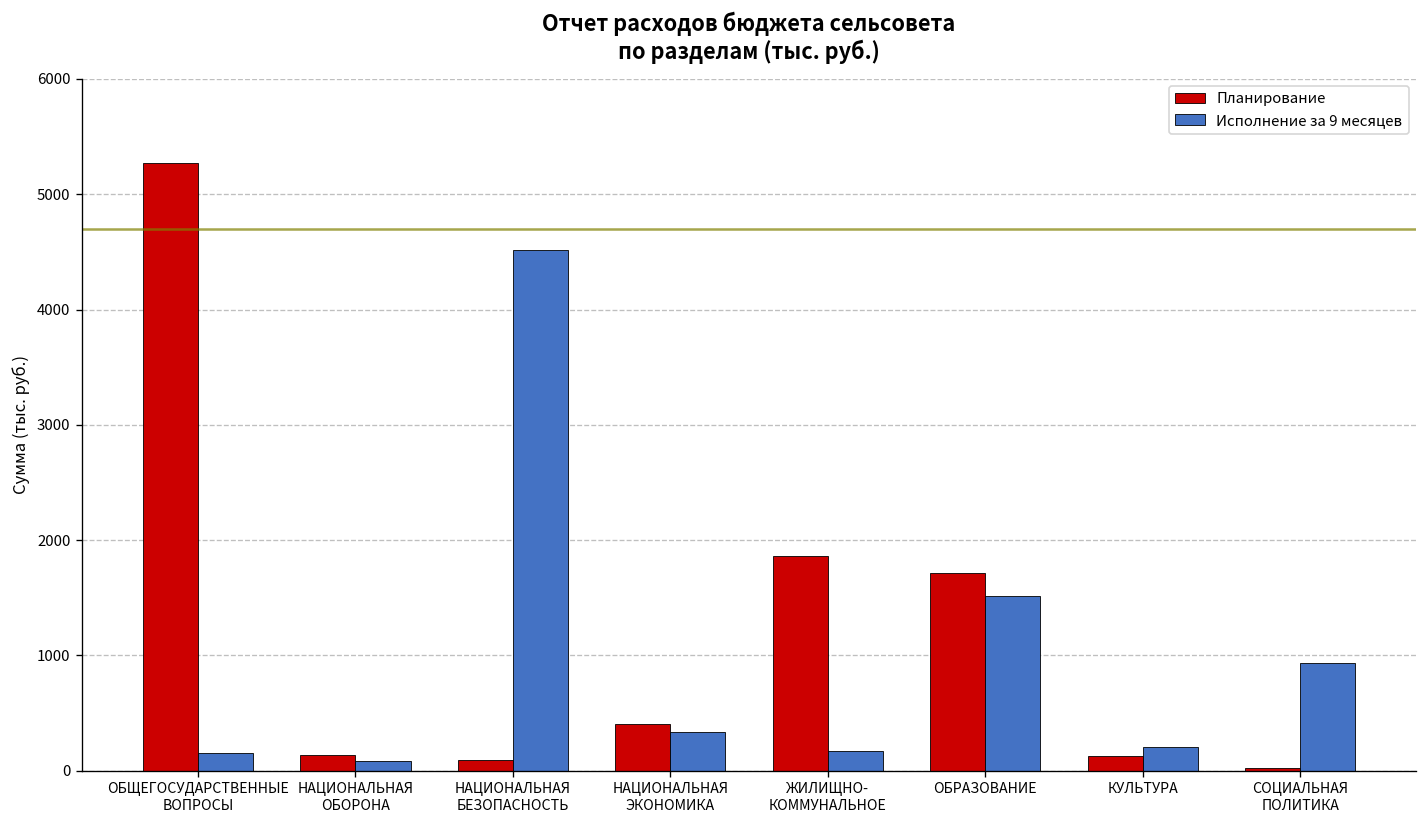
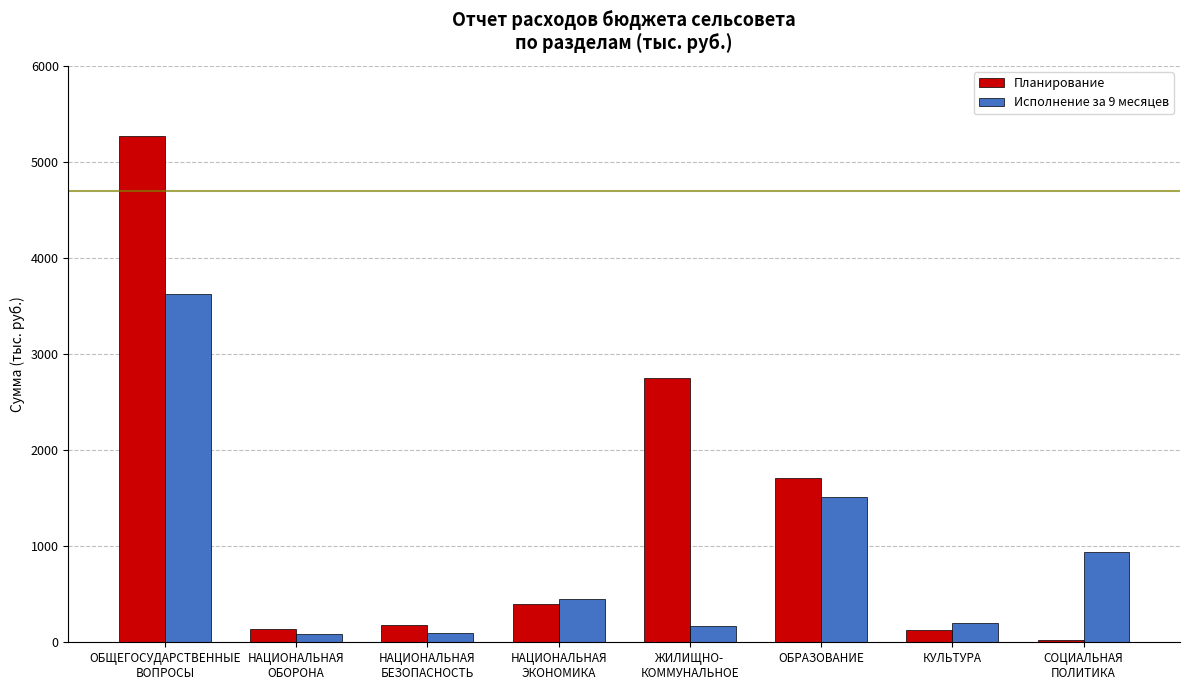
  {
    "Планирование": {
      "ОБЩЕГОСУДАРСТВЕННЫЕ ВОПРОСЫ": 5300,
      "НАЦИОНАЛЬНАЯ ОБОРОНА": 100,
-     "НАЦИОНАЛЬНАЯ БЕЗОПАСНОСТЬ": 100,
+     "НАЦИОНАЛЬНАЯ БЕЗОПАСНОСТЬ": 200,
      "НАЦИОНАЛЬНАЯ ЭКОНОМИКА": 400,
-     "ЖИЛИЩНО- КОММУНАЛЬНОЕ": 1900,
+     "ЖИЛИЩНО- КОММУНАЛЬНОЕ": 2700,
      "ОБРАЗОВАНИЕ": 1700,
      "КУЛЬТУРА": 100
    },
    "Исполнение за 9 месяцев": {
-     "ОБЩЕГОСУДАРСТВЕННЫЕ ВОПРОСЫ": 200,
+     "ОБЩЕГОСУДАРСТВЕННЫЕ ВОПРОСЫ": 3600,
      "НАЦИОНАЛЬНАЯ ОБОРОНА": 100,
-     "НАЦИОНАЛЬНАЯ БЕЗОПАСНОСТЬ": 4500,
-     "НАЦИОНАЛЬНАЯ ЭКОНОМИКА": 300,
+     "НАЦИОНАЛЬНАЯ БЕЗОПАСНОСТЬ": 100,
+     "НАЦИОНАЛЬНАЯ ЭКОНОМИКА": 400,
      "ЖИЛИЩНО- КОММУНАЛЬНОЕ": 200,
      "ОБРАЗОВАНИЕ": 1500,
      "КУЛЬТУРА": 200,
      "СОЦИАЛЬНАЯ ПОЛИТИКА": 900
    }
  }
